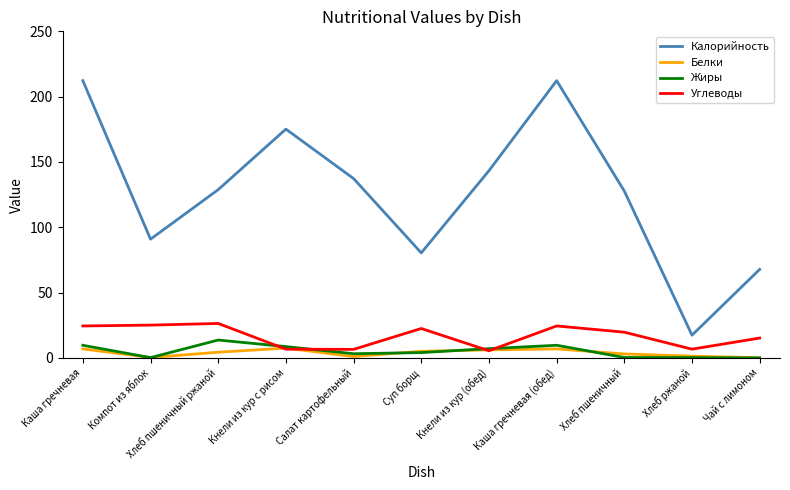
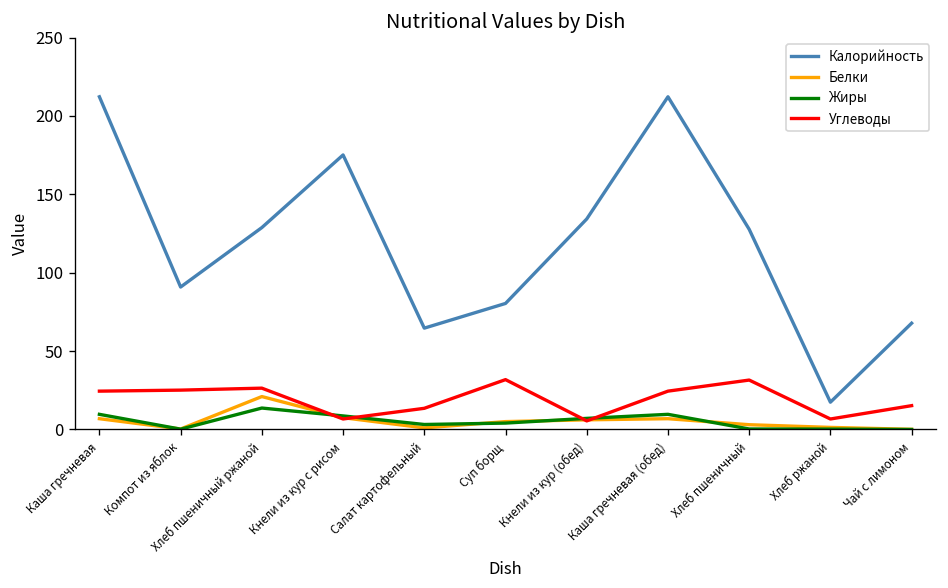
  {
    "Калорийность": {
      "Каша гречневая": 212,
      "Компот из яблок": 91,
      "Хлеб пшеничный ржаной": 129,
      "Кнели из кур с рисом": 175,
-     "Салат картофельный": 137,
+     "Салат картофельный": 65,
      "Суп борщ": 80,
-     "Кнели из кур (обед)": 143,
+     "Кнели из кур (обед)": 134,
      "Каша гречневая (обед)": 212,
      "Хлеб пшеничный": 128,
      "Хлеб ржаной": 17,
      "Чай с лимоном": 68
    },
    "Белки": {
      "Каша гречневая": 7,
-     "Хлеб пшеничный ржаной": 4,
+     "Хлеб пшеничный ржаной": 21,
      "Салат картофельный": 1,
      "Каша гречневая (обед)": 7,
      "Хлеб пшеничный": 3
    },
    "Жиры": {
      "Каша гречневая": 10,
      "Хлеб пшеничный ржаной": 14,
      "Салат картофельный": 3,
      "Каша гречневая (обед)": 10,
      "Хлеб пшеничный": 0
    },
    "Углеводы": {
      "Каша гречневая": 24,
      "Компот из яблок": 25,
      "Хлеб пшеничный ржаной": 26,
-     "Салат картофельный": 7,
-     "Суп борщ": 23,
+     "Салат картофельный": 14,
+     "Суп борщ": 32,
      "Каша гречневая (обед)": 24,
-     "Хлеб пшеничный": 20,
+     "Хлеб пшеничный": 32,
      "Хлеб ржаной": 7,
      "Чай с лимоном": 15
    }
  }
